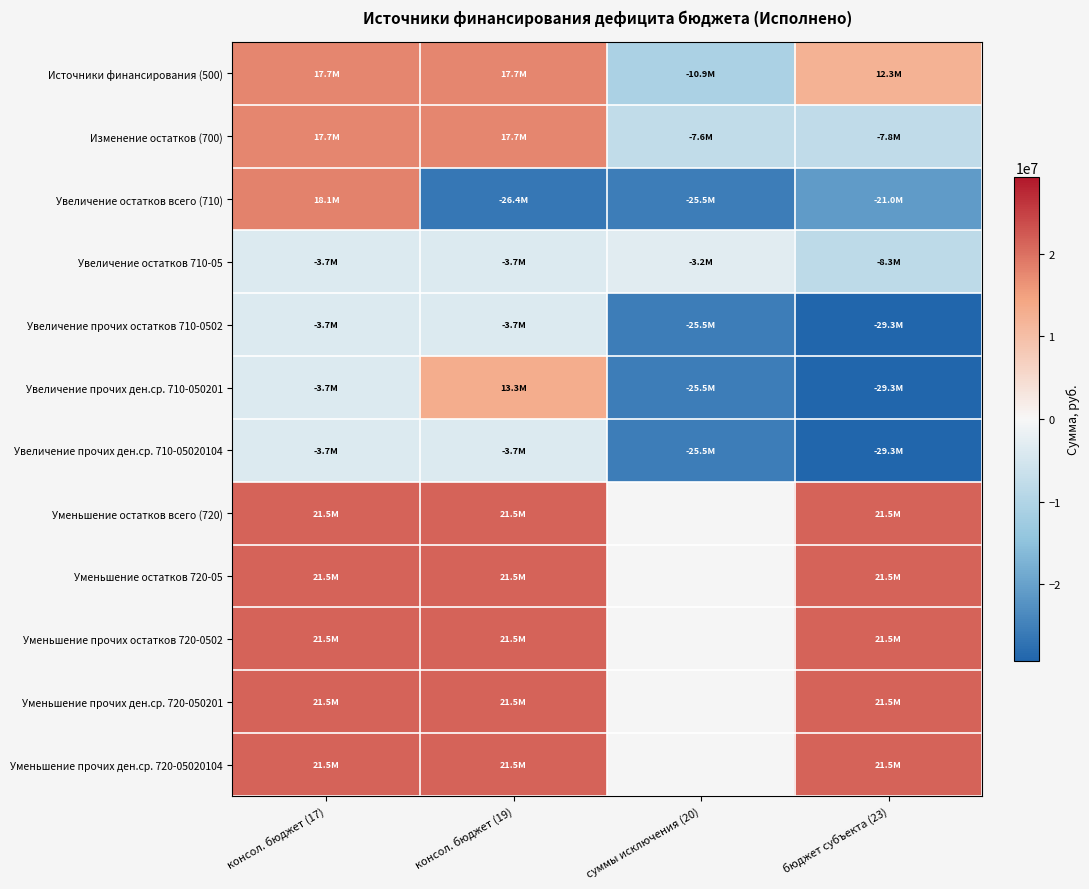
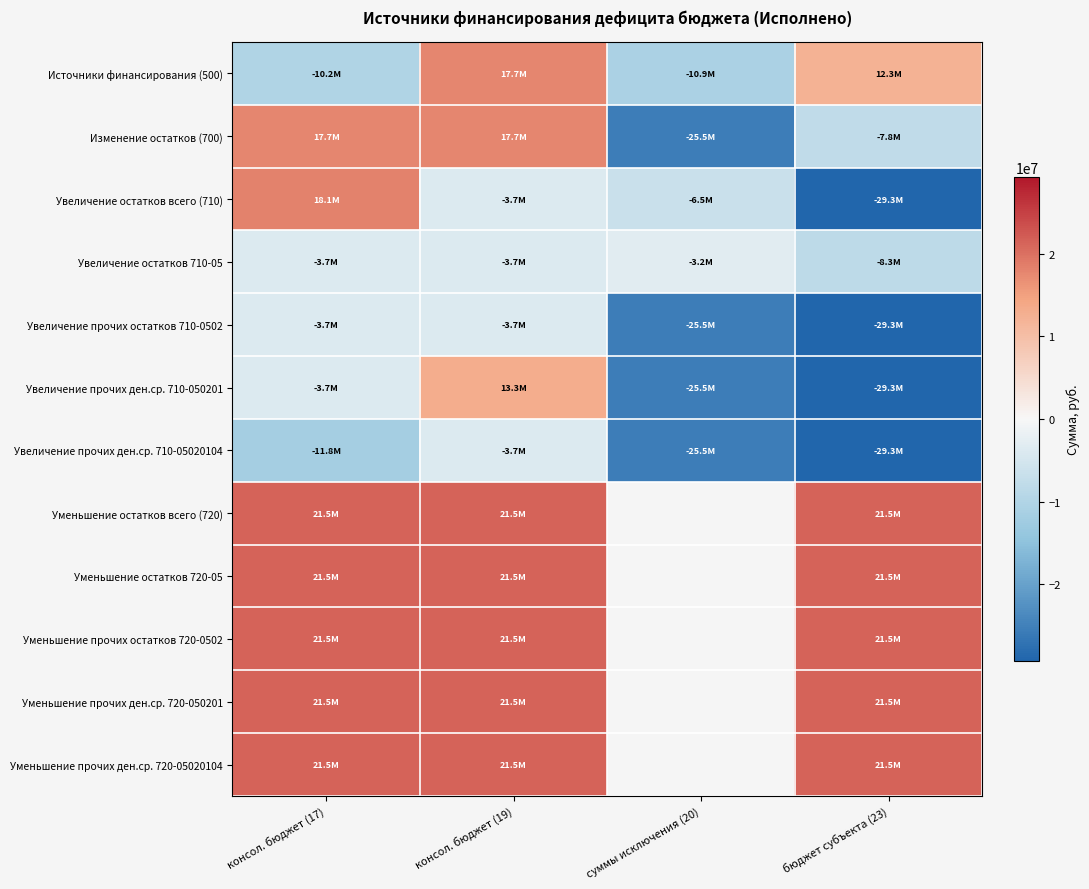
  {
    "Источники финансирования (500)": {
-     "консол. бюджет (17)": "17.7M",
+     "консол. бюджет (17)": "-10.2M",
      "консол. бюджет (19)": "17.7M",
      "суммы исключения (20)": "-10.9M",
      "бюджет субъекта (23)": "12.3M"
    },
    "Изменение остатков (700)": {
      "консол. бюджет (17)": "17.7M",
      "консол. бюджет (19)": "17.7M",
-     "суммы исключения (20)": "-7.6M",
+     "суммы исключения (20)": "-25.5M",
      "бюджет субъекта (23)": "-7.8M"
    },
    "Увеличение остатков всего (710)": {
      "консол. бюджет (17)": "18.1M",
-     "консол. бюджет (19)": "-26.4M",
-     "суммы исключения (20)": "-25.5M",
-     "бюджет субъекта (23)": "-21.0M"
+     "консол. бюджет (19)": "-3.7M",
+     "суммы исключения (20)": "-6.5M",
+     "бюджет субъекта (23)": "-29.3M"
    },
    "Увеличение остатков 710-05": {
      "консол. бюджет (17)": "-3.7M",
      "консол. бюджет (19)": "-3.7M",
      "суммы исключения (20)": "-3.2M",
      "бюджет субъекта (23)": "-8.3M"
    },
    "Увеличение прочих остатков 710-0502": {
      "консол. бюджет (17)": "-3.7M",
      "консол. бюджет (19)": "-3.7M",
      "суммы исключения (20)": "-25.5M",
      "бюджет субъекта (23)": "-29.3M"
    },
    "Увеличение прочих ден.ср. 710-050201": {
      "консол. бюджет (17)": "-3.7M",
      "консол. бюджет (19)": "13.3M",
      "суммы исключения (20)": "-25.5M",
      "бюджет субъекта (23)": "-29.3M"
    },
    "Увеличение прочих ден.ср. 710-05020104": {
-     "консол. бюджет (17)": "-3.7M",
+     "консол. бюджет (17)": "-11.8M",
      "консол. бюджет (19)": "-3.7M",
      "суммы исключения (20)": "-25.5M",
      "бюджет субъекта (23)": "-29.3M"
    },
    "Уменьшение остатков всего (720)": {
      "консол. бюджет (17)": "21.5M",
      "консол. бюджет (19)": "21.5M",
      "бюджет субъекта (23)": "21.5M"
    },
    "Уменьшение остатков 720-05": {
      "консол. бюджет (17)": "21.5M",
      "консол. бюджет (19)": "21.5M",
      "бюджет субъекта (23)": "21.5M"
    },
    "Уменьшение прочих остатков 720-0502": {
      "консол. бюджет (17)": "21.5M",
      "консол. бюджет (19)": "21.5M",
      "бюджет субъекта (23)": "21.5M"
    },
    "Уменьшение прочих ден.ср. 720-050201": {
      "консол. бюджет (17)": "21.5M",
      "консол. бюджет (19)": "21.5M",
      "бюджет субъекта (23)": "21.5M"
    },
    "Уменьшение прочих ден.ср. 720-05020104": {
      "консол. бюджет (17)": "21.5M",
      "консол. бюджет (19)": "21.5M",
      "бюджет субъекта (23)": "21.5M"
    }
  }
